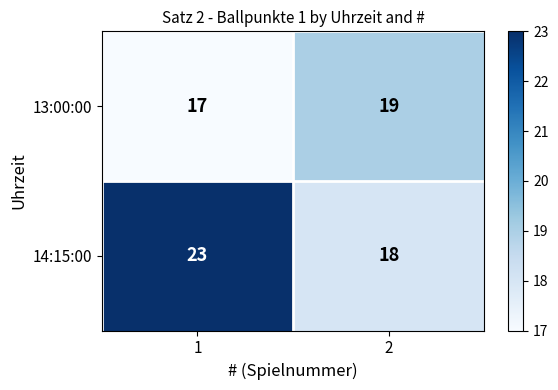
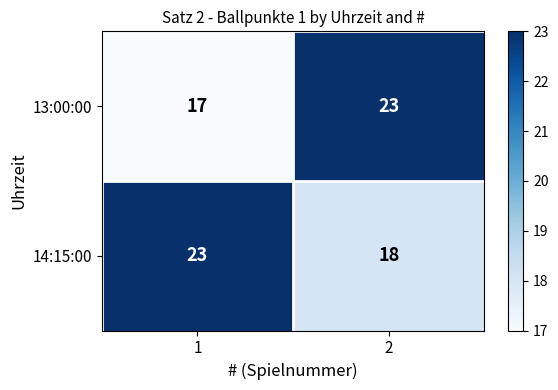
  {
    "13:00:00": {
      "1": 17,
-     "2": 19
+     "2": 23
    },
    "14:15:00": {
      "1": 23,
      "2": 18
    }
  }
